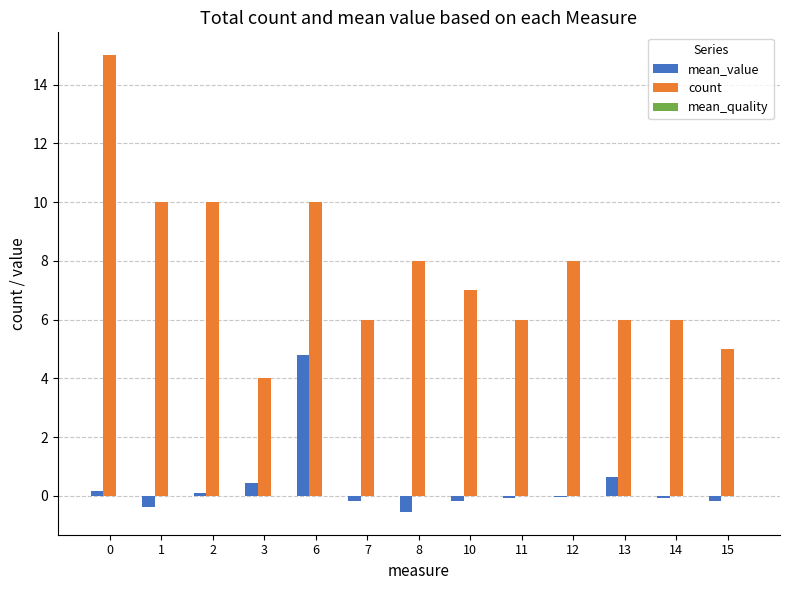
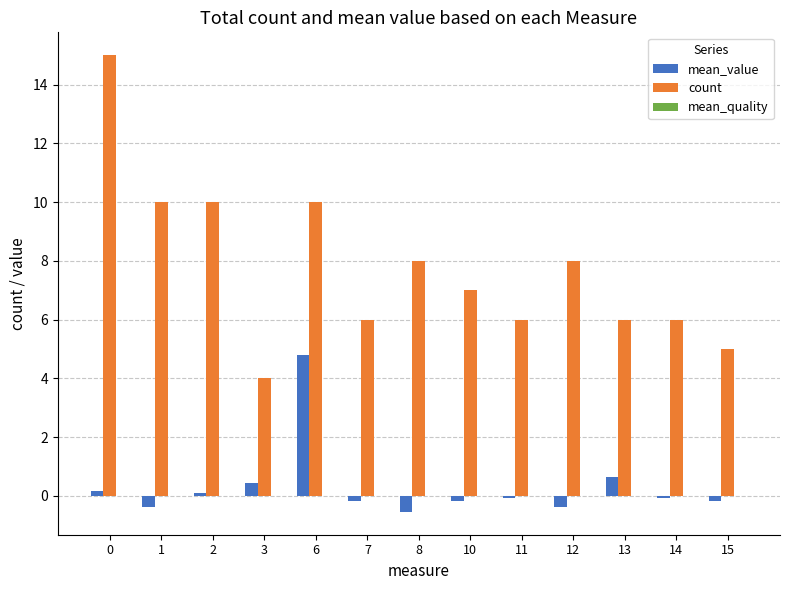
  {
    "mean_value": {
      "0": 0.2,
      "1": -0.4,
      "2": 0.1,
      "3": 0.4,
      "6": 4.8,
      "7": -0.2,
      "8": -0.5,
      "10": -0.2,
-     "12": 0.0,
+     "12": -0.4,
      "13": 0.6,
      "15": -0.2
    },
    "count": {
      "0": 15.0,
      "1": 10.0,
      "2": 10.0,
      "3": 4.0,
      "6": 10.0,
      "7": 6.0,
      "8": 8.0,
      "10": 7.0,
      "11": 6.0,
      "12": 8.0,
      "13": 6.0,
      "14": 6.0,
      "15": 5.0
    },
    "mean_quality": {
      "0": 0.0,
      "1": 0.0,
      "2": 0.0,
      "3": 0.0,
      "6": 0.0,
      "7": 0.0,
      "8": 0.0,
      "10": 0.0,
      "11": 0.0,
      "12": 0.0,
      "13": 0.0,
      "14": 0.0,
      "15": 0.0
    }
  }
